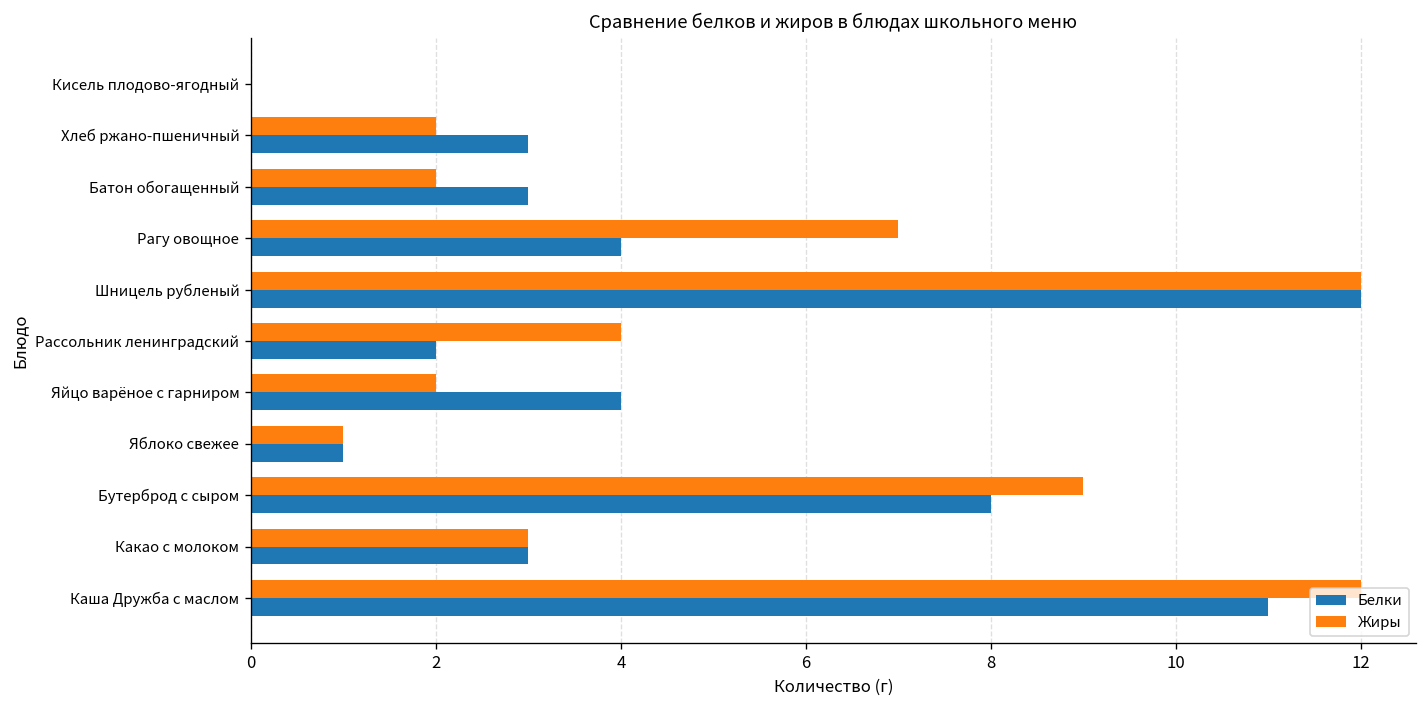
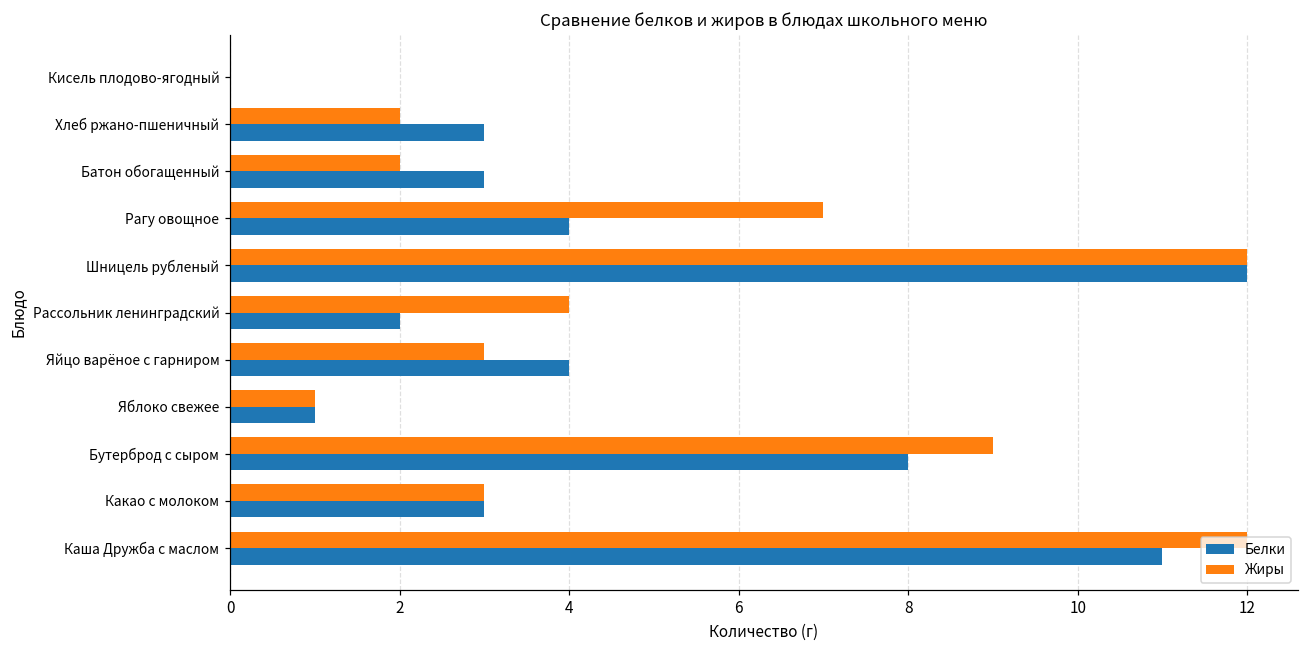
  {
    "Белки": {
      "Кисель плодово-ягодный": 0,
      "Хлеб ржано-пшеничный": 3,
      "Батон обогащенный": 3,
      "Рагу овощное": 4,
      "Шницель рубленый": 12,
      "Рассольник ленинградский": 2,
      "Яйцо варёное с гарниром": 4,
      "Яблоко свежее": 1,
      "Бутерброд с сыром": 8,
      "Какао с молоком": 3,
      "Каша Дружба с маслом": 11
    },
    "Жиры": {
      "Кисель плодово-ягодный": 0,
      "Хлеб ржано-пшеничный": 2,
      "Батон обогащенный": 2,
      "Рагу овощное": 7,
      "Шницель рубленый": 12,
      "Рассольник ленинградский": 4,
-     "Яйцо варёное с гарниром": 2,
+     "Яйцо варёное с гарниром": 3,
      "Яблоко свежее": 1,
      "Бутерброд с сыром": 9,
      "Какао с молоком": 3
    }
  }
